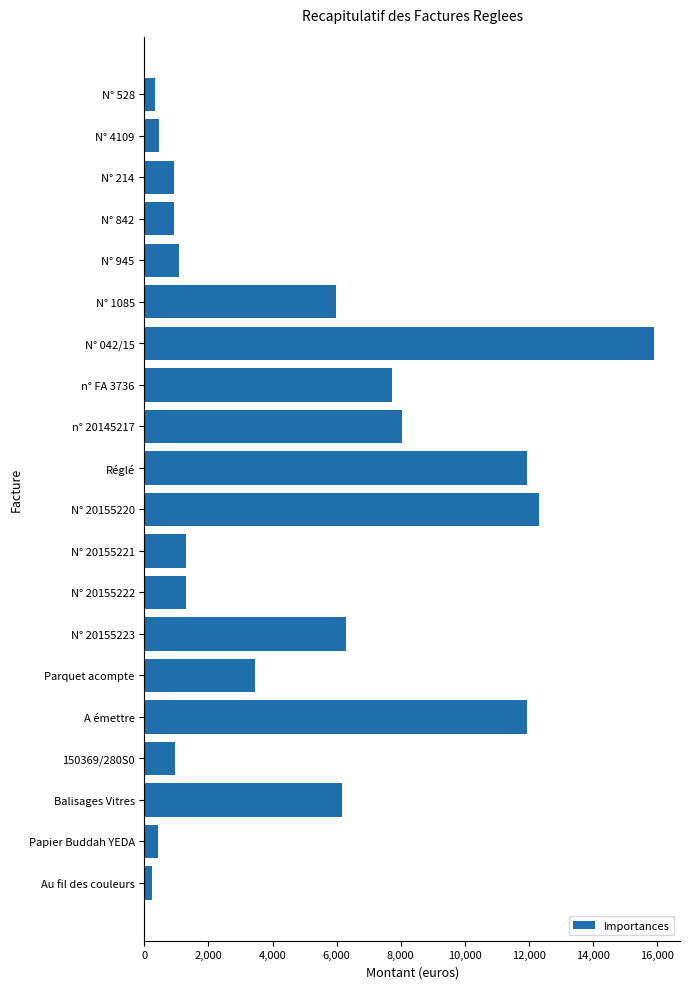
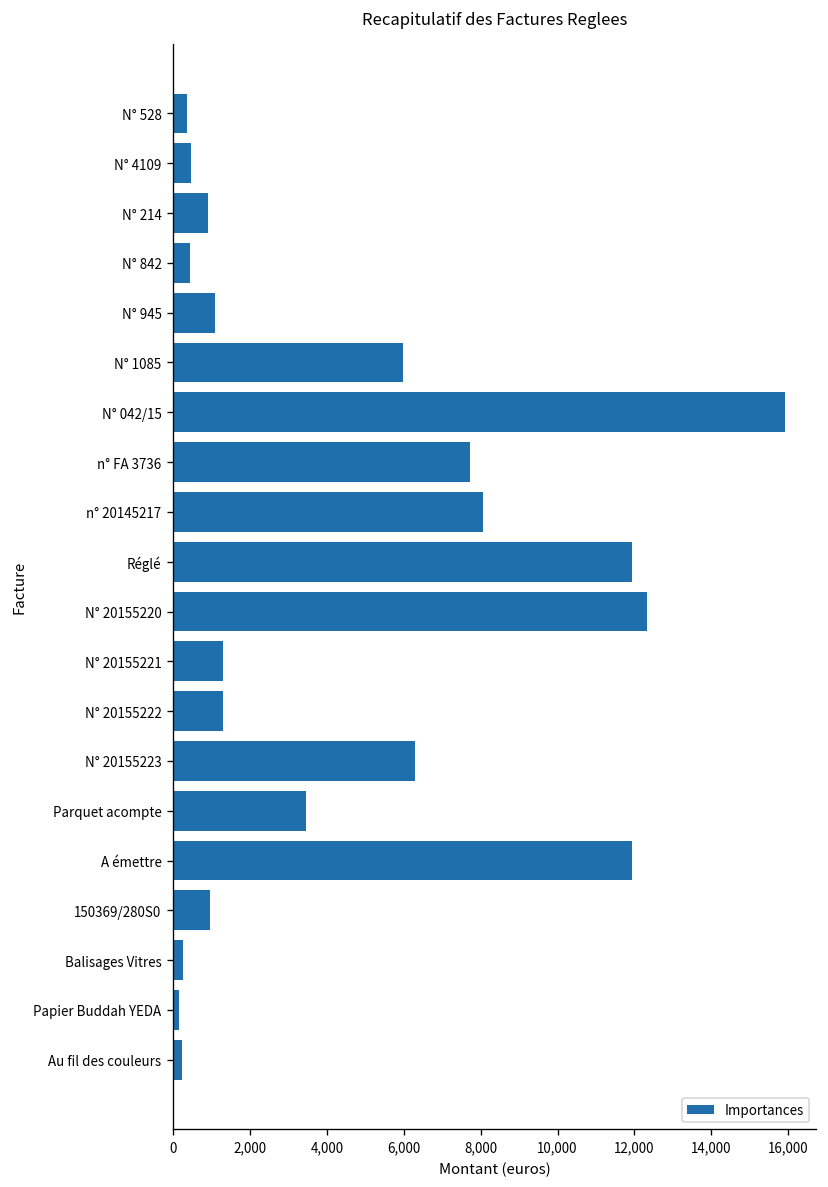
  {
    "N° 528": "300",
    "N° 4109": "500",
    "N° 214": "900",
-   "N° 842": "900",
+   "N° 842": "400",
    "N° 945": "1,100",
    "N° 1085": "6,000",
    "N° 042/15": "15,900",
    "n° FA 3736": "7,700",
    "n° 20145217": "8,100",
    "Réglé": "11,900",
    "N° 20155220": "12,300",
    "N° 20155221": "1,300",
    "N° 20155222": "1,300",
    "N° 20155223": "6,300",
    "Parquet acompte": "3,400",
    "A émettre": "11,900",
    "150369/280S0": "1,000",
-   "Balisages Vitres": "6,200",
-   "Papier Buddah YEDA": "400",
+   "Balisages Vitres": "300",
+   "Papier Buddah YEDA": "200",
    "Au fil des couleurs": "200"
  }
